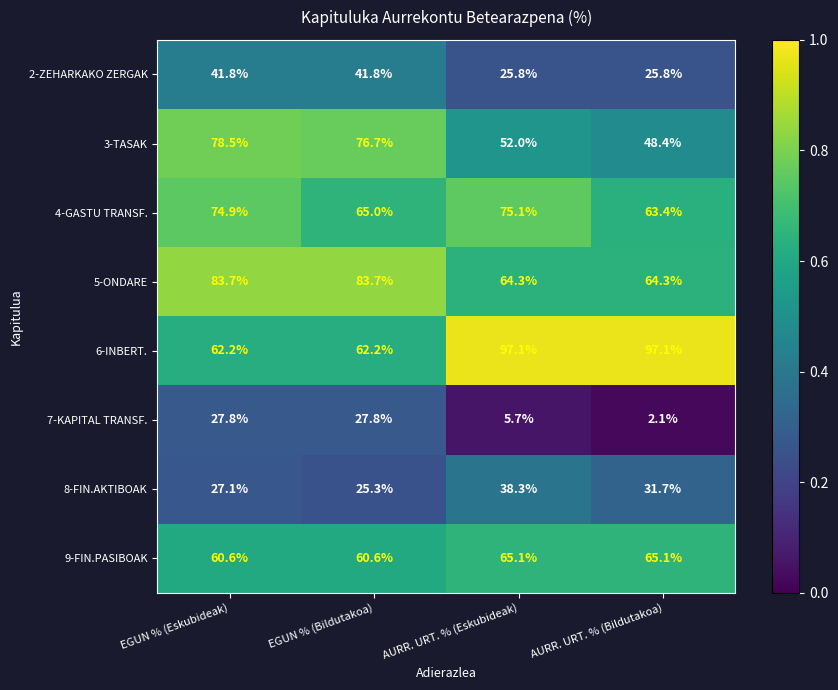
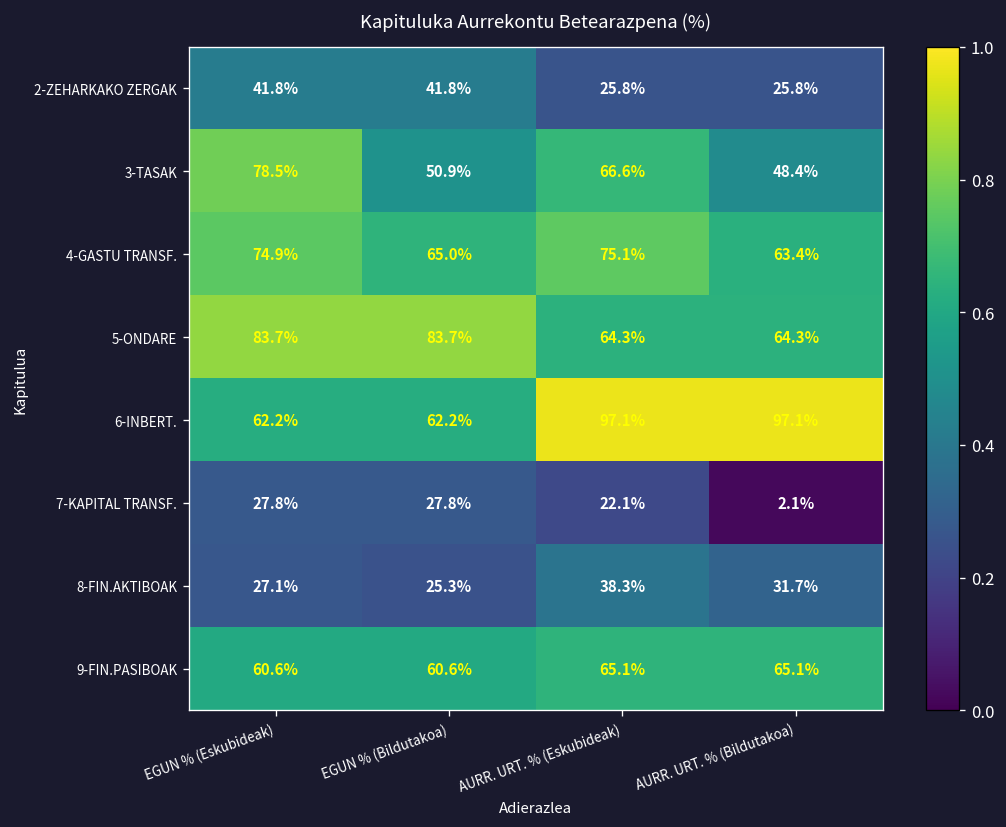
  {
    "2-ZEHARKAKO ZERGAK": {
      "EGUN % (Eskubideak)": "41.8%",
      "EGUN % (Bildutakoa)": "41.8%",
      "AURR. URT. % (Eskubideak)": "25.8%",
      "AURR. URT. % (Bildutakoa)": "25.8%"
    },
    "3-TASAK": {
      "EGUN % (Eskubideak)": "78.5%",
-     "EGUN % (Bildutakoa)": "76.7%",
-     "AURR. URT. % (Eskubideak)": "52.0%",
+     "EGUN % (Bildutakoa)": "50.9%",
+     "AURR. URT. % (Eskubideak)": "66.6%",
      "AURR. URT. % (Bildutakoa)": "48.4%"
    },
    "4-GASTU TRANSF.": {
      "EGUN % (Eskubideak)": "74.9%",
      "EGUN % (Bildutakoa)": "65.0%",
      "AURR. URT. % (Eskubideak)": "75.1%",
      "AURR. URT. % (Bildutakoa)": "63.4%"
    },
    "5-ONDARE": {
      "EGUN % (Eskubideak)": "83.7%",
      "EGUN % (Bildutakoa)": "83.7%",
      "AURR. URT. % (Eskubideak)": "64.3%",
      "AURR. URT. % (Bildutakoa)": "64.3%"
    },
    "6-INBERT.": {
      "EGUN % (Eskubideak)": "62.2%",
      "EGUN % (Bildutakoa)": "62.2%"
    },
    "7-KAPITAL TRANSF.": {
      "EGUN % (Eskubideak)": "27.8%",
      "EGUN % (Bildutakoa)": "27.8%",
-     "AURR. URT. % (Eskubideak)": "5.7%",
+     "AURR. URT. % (Eskubideak)": "22.1%",
      "AURR. URT. % (Bildutakoa)": "2.1%"
    },
    "8-FIN.AKTIBOAK": {
      "EGUN % (Eskubideak)": "27.1%",
      "EGUN % (Bildutakoa)": "25.3%",
      "AURR. URT. % (Eskubideak)": "38.3%",
      "AURR. URT. % (Bildutakoa)": "31.7%"
    },
    "9-FIN.PASIBOAK": {
      "EGUN % (Eskubideak)": "60.6%",
      "EGUN % (Bildutakoa)": "60.6%",
      "AURR. URT. % (Eskubideak)": "65.1%",
      "AURR. URT. % (Bildutakoa)": "65.1%"
    }
  }
